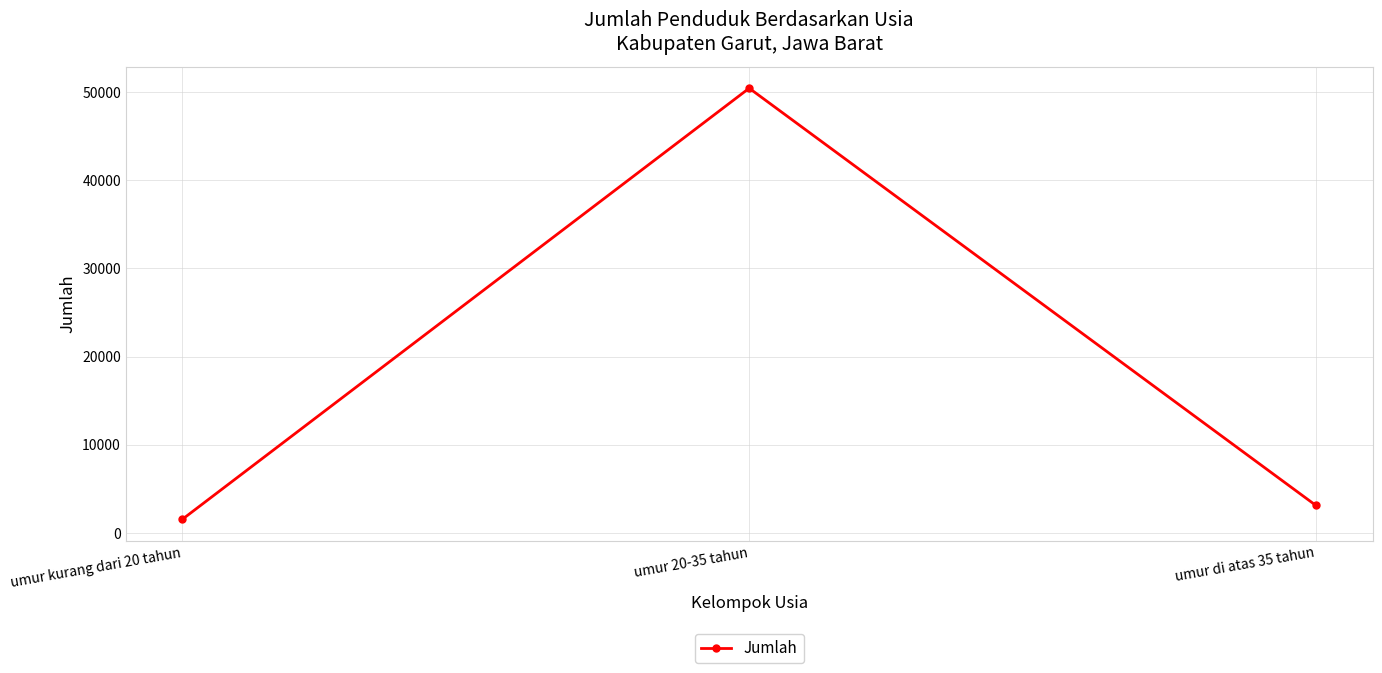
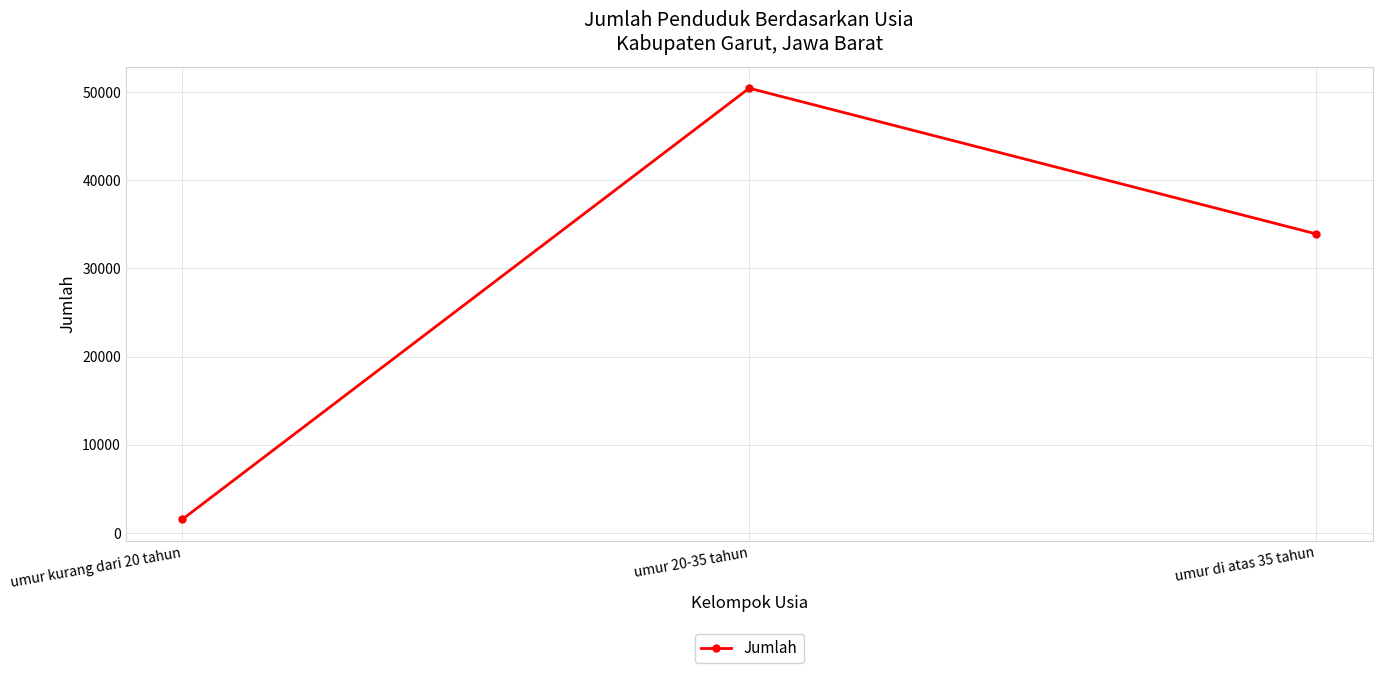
  {
    "umur kurang dari 20 tahun": 2000,
    "umur 20-35 tahun": 50000,
-   "umur di atas 35 tahun": 3000
+   "umur di atas 35 tahun": 34000
  }
